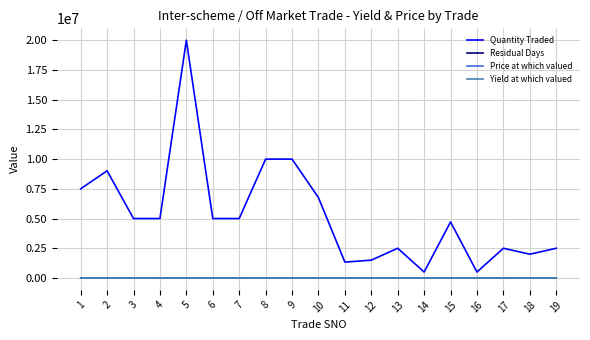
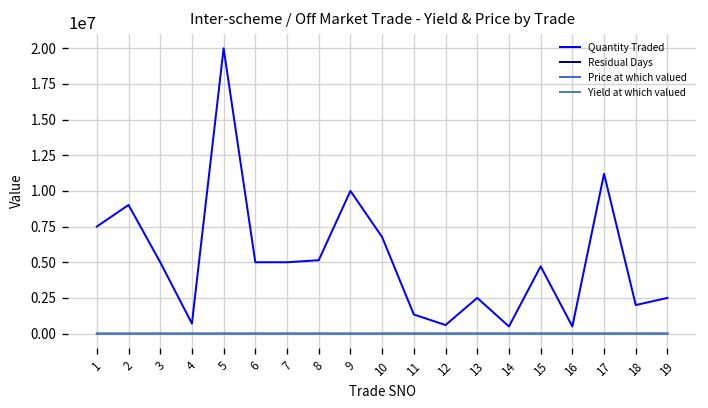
  {
    "Quantity Traded": {
      "1": 7500000,
      "2": 9000000,
      "3": 5000000,
-     "4": 5000000,
+     "4": 700000,
      "5": 20000000,
      "6": 5000000,
      "7": 5000000,
-     "8": 10000000,
+     "8": 5100000,
      "9": 10000000,
      "10": 6800000,
      "11": 1300000,
-     "12": 1500000,
+     "12": 600000,
      "13": 2500000,
      "14": 500000,
      "15": 4700000,
      "16": 500000,
-     "17": 2500000,
+     "17": 11200000,
      "18": 2000000,
      "19": 2500000
    },
    "Yield at which valued": {
      "1": 0,
      "2": 0,
      "3": 0,
      "4": 0,
      "5": 0,
      "6": 0,
      "7": 0,
      "8": 0,
      "9": 0,
      "10": 0,
      "11": 0,
      "12": 0,
      "13": 0,
      "14": 0,
      "15": 0,
      "16": 0,
      "17": 0,
      "18": 0,
      "19": 0
    }
  }
